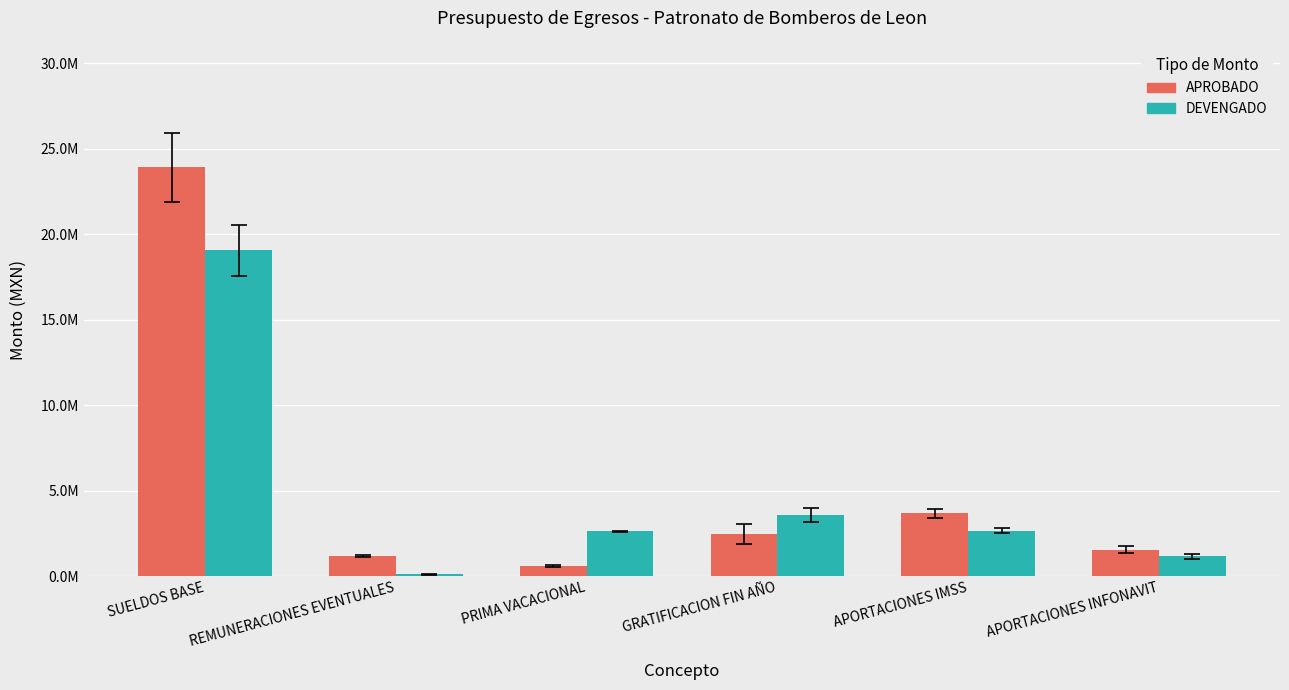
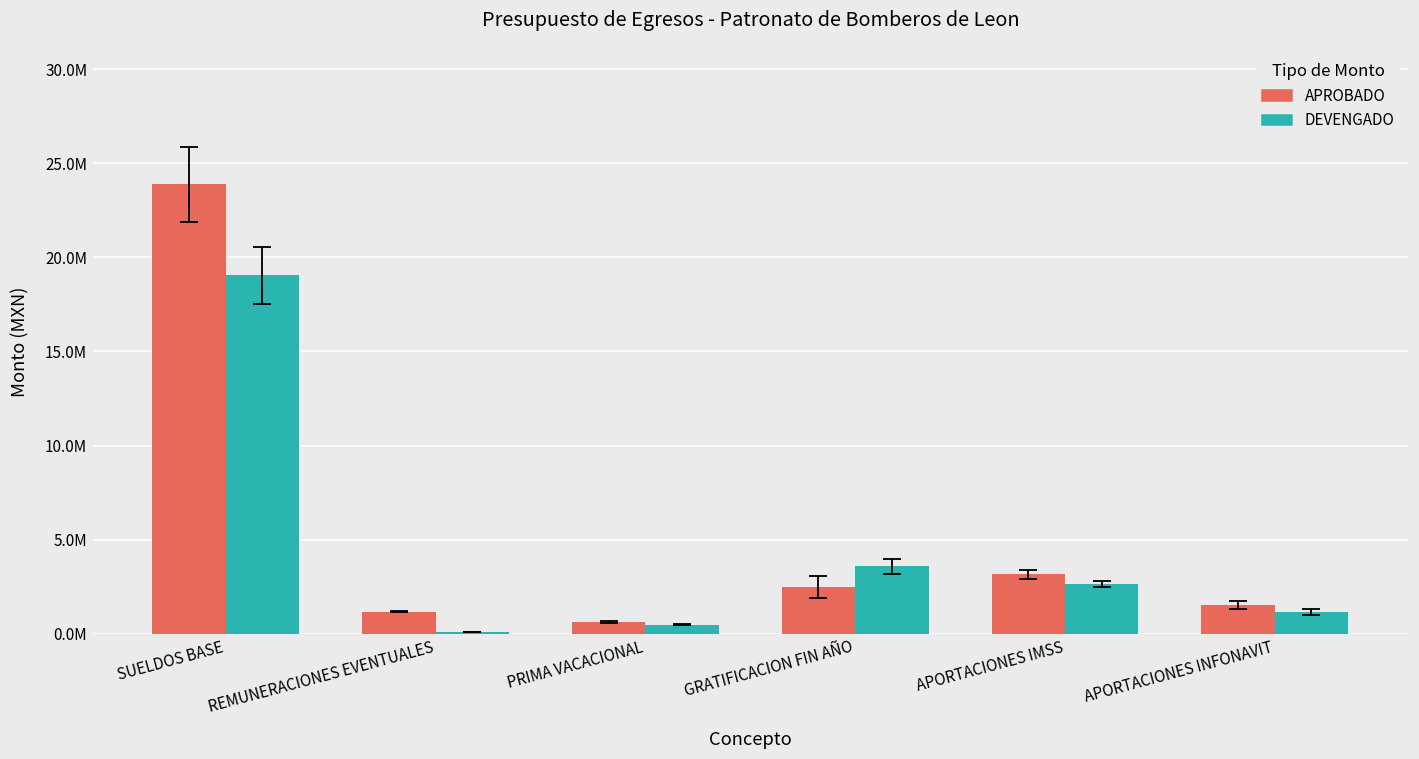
  {
    "APROBADO": {
      "SUELDOS BASE": 23900000,
      "REMUNERACIONES EVENTUALES": 1200000,
      "PRIMA VACACIONAL": 600000,
      "GRATIFICACION FIN AÑO": 2500000,
-     "APORTACIONES IMSS": 3700000,
+     "APORTACIONES IMSS": 3200000,
      "APORTACIONES INFONAVIT": 1500000
    },
    "DEVENGADO": {
      "SUELDOS BASE": 19000000,
-     "PRIMA VACACIONAL": 2600000,
+     "PRIMA VACACIONAL": 500000,
      "GRATIFICACION FIN AÑO": 3600000,
      "APORTACIONES IMSS": 2600000,
      "APORTACIONES INFONAVIT": 1100000
    }
  }
